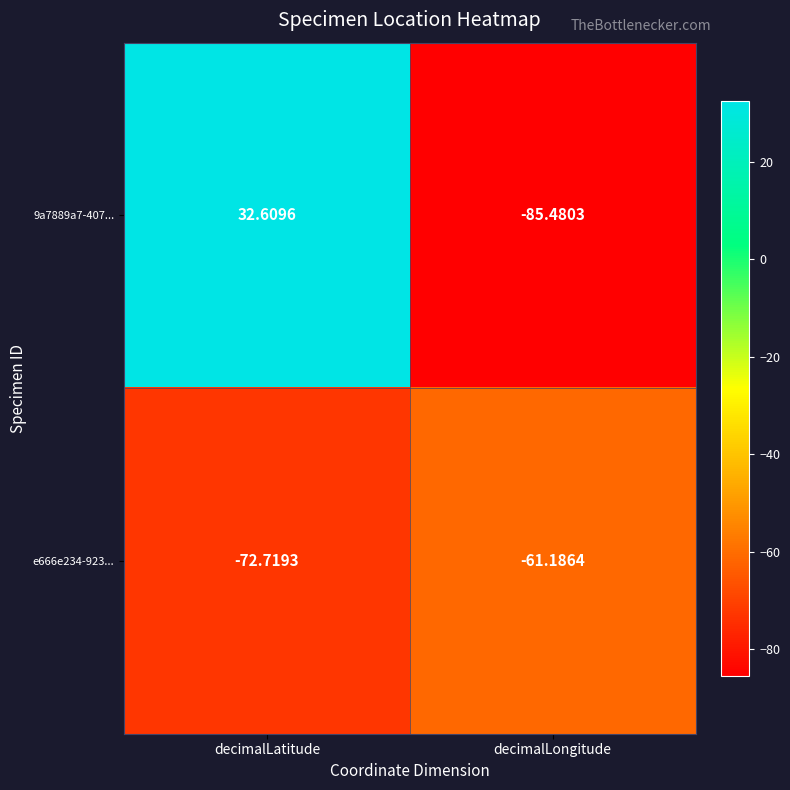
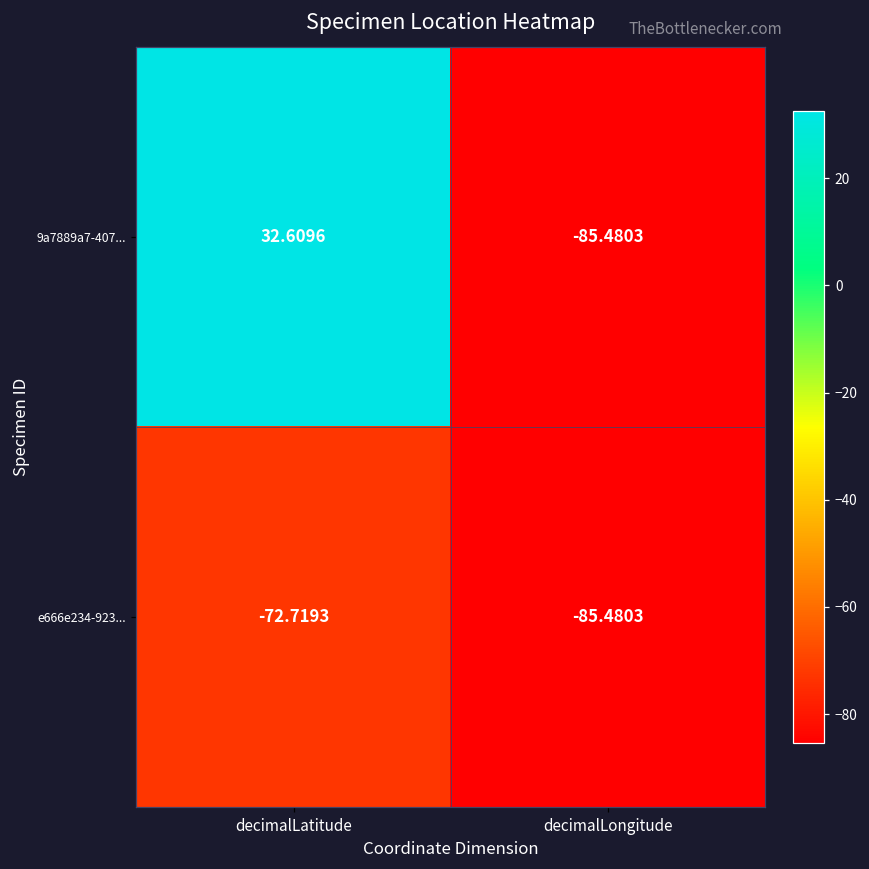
  {
    "9a7889a7-407...": {
      "decimalLatitude": 32.6096,
      "decimalLongitude": -85.4803
    },
    "e666e234-923...": {
      "decimalLatitude": -72.7193,
-     "decimalLongitude": -61.1864
+     "decimalLongitude": -85.4803
    }
  }
